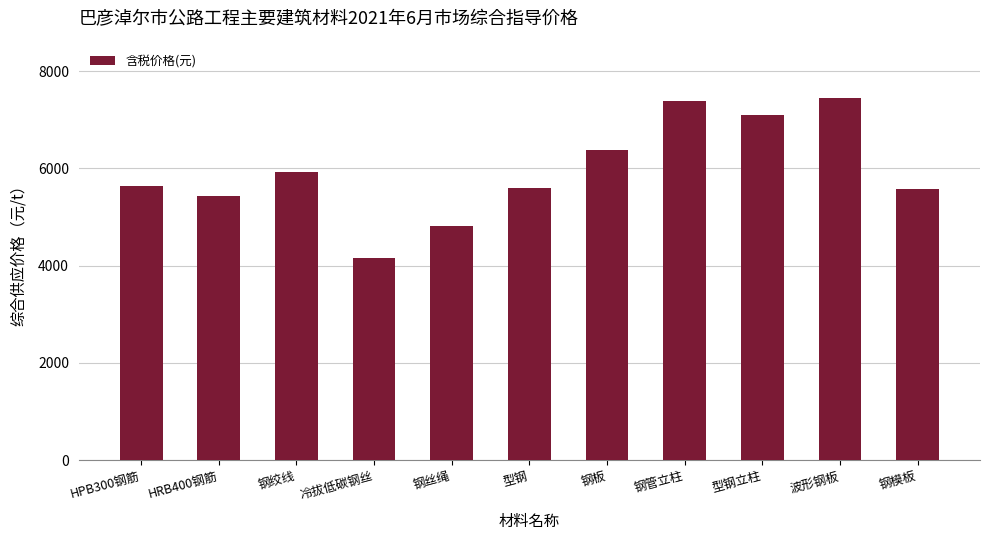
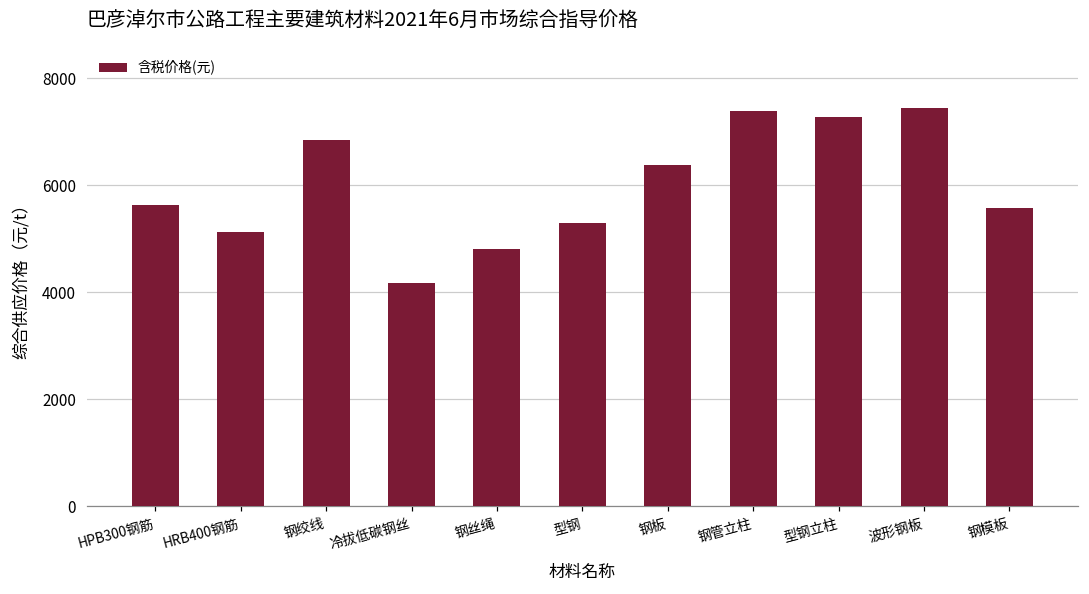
  {
    "HPB300钢筋": 5600,
-   "HRB400钢筋": 5400,
-   "钢绞线": 5900,
+   "HRB400钢筋": 5100,
+   "钢绞线": 6800,
    "冷拔低碳钢丝": 4200,
    "钢丝绳": 4800,
-   "型钢": 5600,
+   "型钢": 5300,
    "钢板": 6400,
    "钢管立柱": 7400,
-   "型钢立柱": 7100,
+   "型钢立柱": 7300,
    "波形钢板": 7500,
    "钢模板": 5600
  }
